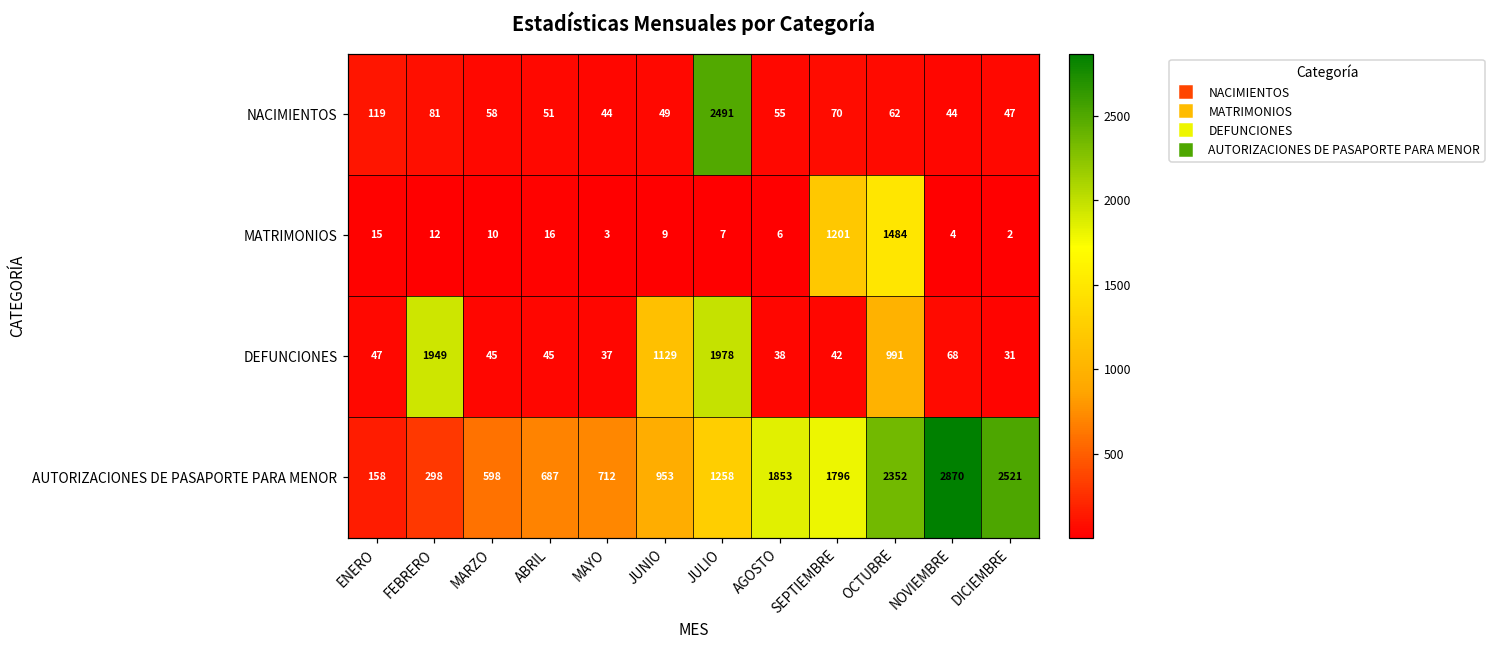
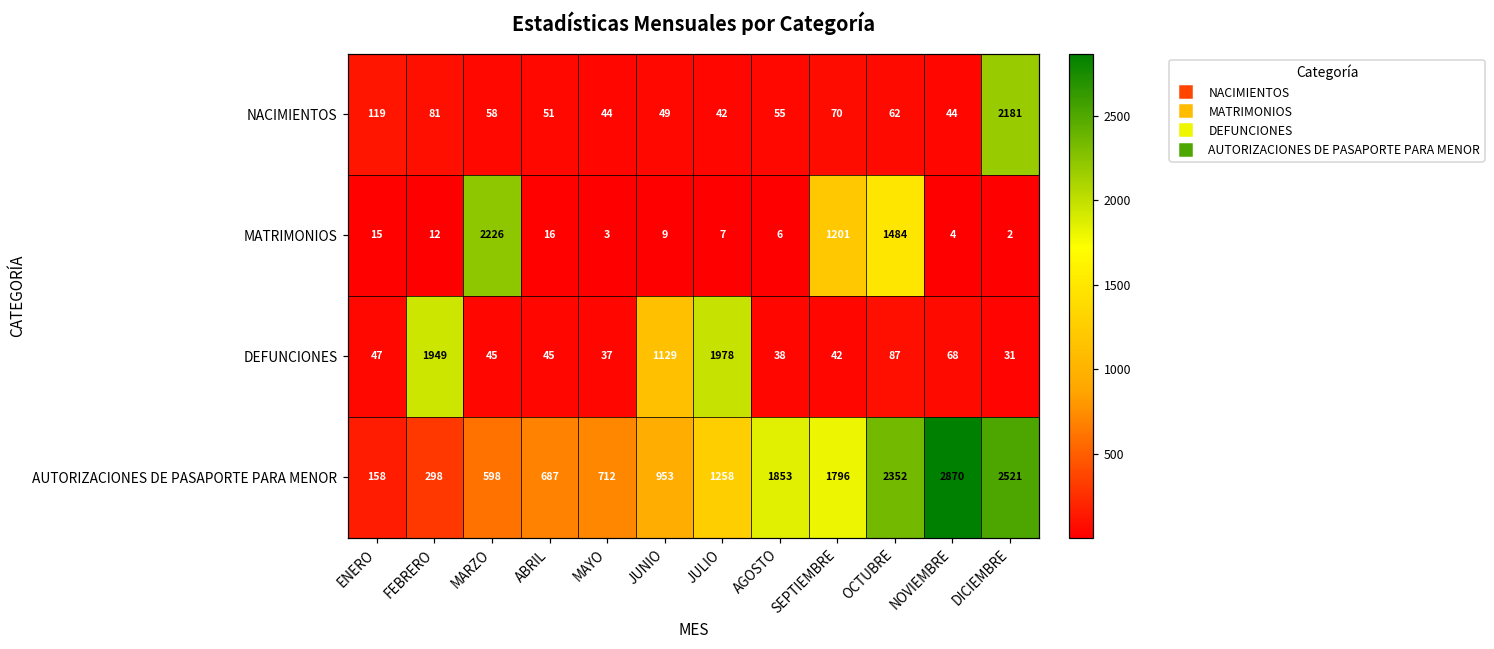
  {
    "NACIMIENTOS": {
      "ENERO": 119,
      "FEBRERO": 81,
      "MARZO": 58,
      "ABRIL": 51,
      "MAYO": 44,
      "JUNIO": 49,
-     "JULIO": 2491,
+     "JULIO": 42,
      "AGOSTO": 55,
      "SEPTIEMBRE": 70,
      "OCTUBRE": 62,
      "NOVIEMBRE": 44,
-     "DICIEMBRE": 47
+     "DICIEMBRE": 2181
    },
    "MATRIMONIOS": {
      "ENERO": 15,
      "FEBRERO": 12,
-     "MARZO": 10,
+     "MARZO": 2226,
      "ABRIL": 16,
      "MAYO": 3,
      "JUNIO": 9,
      "JULIO": 7,
      "AGOSTO": 6,
      "SEPTIEMBRE": 1201,
      "OCTUBRE": 1484,
      "NOVIEMBRE": 4,
      "DICIEMBRE": 2
    },
    "DEFUNCIONES": {
      "ENERO": 47,
      "FEBRERO": 1949,
      "MARZO": 45,
      "ABRIL": 45,
      "MAYO": 37,
      "JUNIO": 1129,
      "JULIO": 1978,
      "AGOSTO": 38,
      "SEPTIEMBRE": 42,
-     "OCTUBRE": 991,
+     "OCTUBRE": 87,
      "NOVIEMBRE": 68,
      "DICIEMBRE": 31
    },
    "AUTORIZACIONES DE PASAPORTE PARA MENOR": {
      "ENERO": 158,
      "FEBRERO": 298,
      "MARZO": 598,
      "ABRIL": 687,
      "MAYO": 712,
      "JUNIO": 953,
      "JULIO": 1258,
      "AGOSTO": 1853,
      "SEPTIEMBRE": 1796,
      "OCTUBRE": 2352,
      "NOVIEMBRE": 2870,
      "DICIEMBRE": 2521
    }
  }
